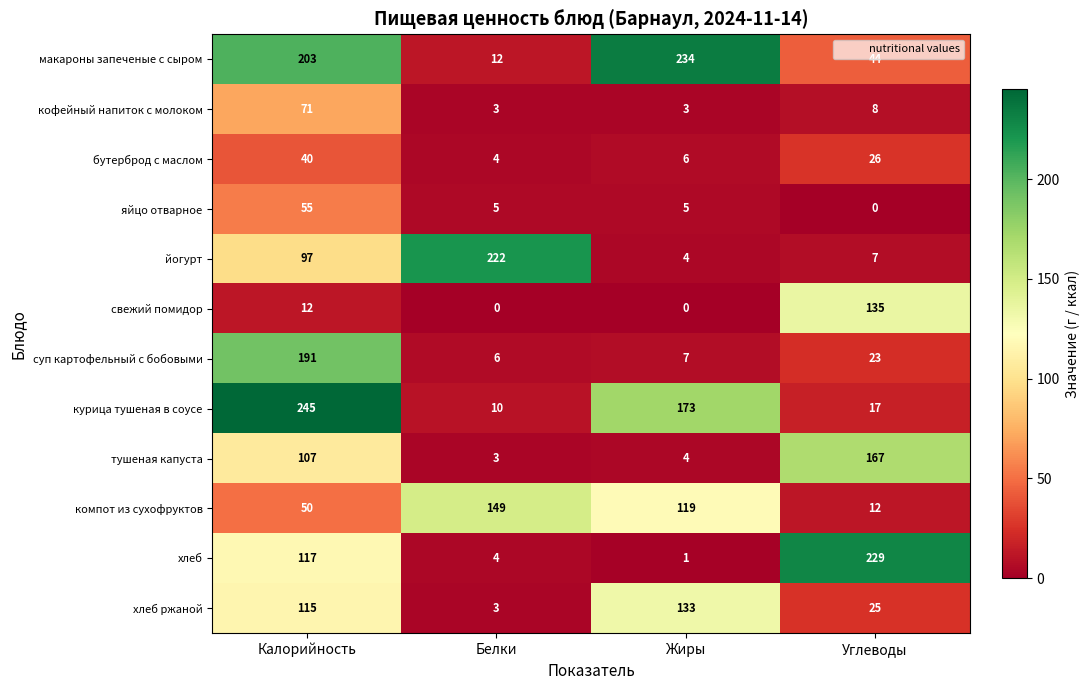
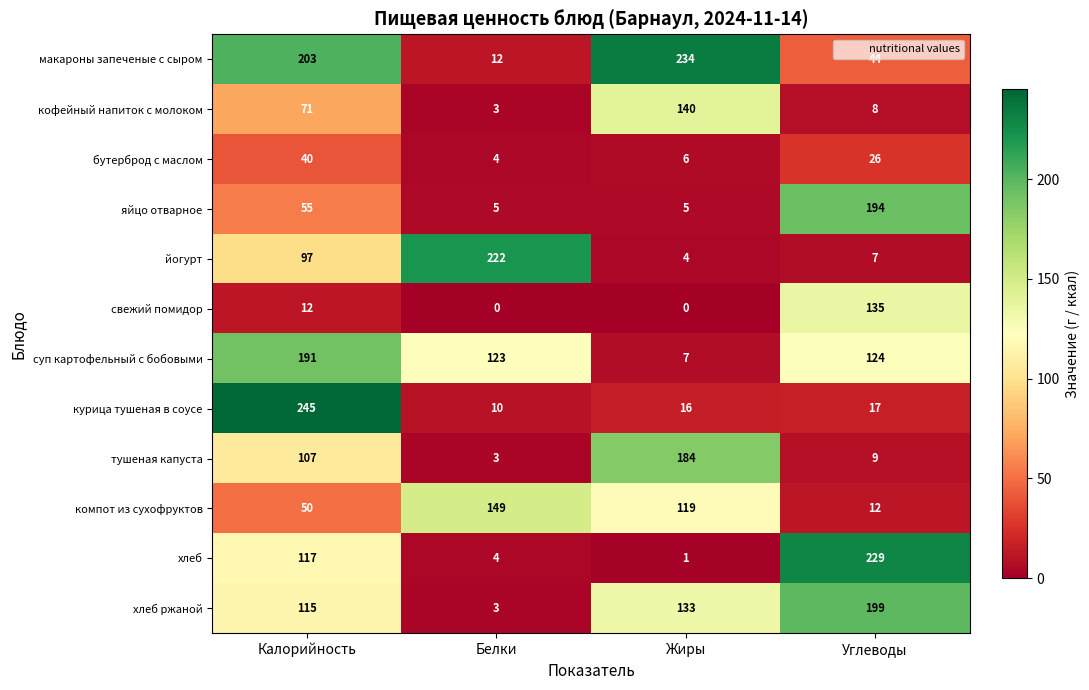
  {
    "макароны запеченые с сыром": {
      "Калорийность": 203,
      "Белки": 12,
      "Жиры": 234
    },
    "кофейный напиток с молоком": {
      "Калорийность": 71,
      "Белки": 3,
-     "Жиры": 3,
+     "Жиры": 140,
      "Углеводы": 8
    },
    "бутерброд с маслом": {
      "Калорийность": 40,
      "Белки": 4,
      "Жиры": 6,
      "Углеводы": 26
    },
    "яйцо отварное": {
      "Калорийность": 55,
      "Белки": 5,
      "Жиры": 5,
-     "Углеводы": 0
+     "Углеводы": 194
    },
    "йогурт": {
      "Калорийность": 97,
      "Белки": 222,
      "Жиры": 4,
      "Углеводы": 7
    },
    "свежий помидор": {
      "Калорийность": 12,
      "Белки": 0,
      "Жиры": 0,
      "Углеводы": 135
    },
    "суп картофельный с бобовыми": {
      "Калорийность": 191,
-     "Белки": 6,
+     "Белки": 123,
      "Жиры": 7,
-     "Углеводы": 23
+     "Углеводы": 124
    },
    "курица тушеная в соусе": {
      "Калорийность": 245,
      "Белки": 10,
-     "Жиры": 173,
+     "Жиры": 16,
      "Углеводы": 17
    },
    "тушеная капуста": {
      "Калорийность": 107,
      "Белки": 3,
-     "Жиры": 4,
-     "Углеводы": 167
+     "Жиры": 184,
+     "Углеводы": 9
    },
    "компот из сухофруктов": {
      "Калорийность": 50,
      "Белки": 149,
      "Жиры": 119,
      "Углеводы": 12
    },
    "хлеб": {
      "Калорийность": 117,
      "Белки": 4,
      "Жиры": 1,
      "Углеводы": 229
    },
    "хлеб ржаной": {
      "Калорийность": 115,
      "Белки": 3,
      "Жиры": 133,
-     "Углеводы": 25
+     "Углеводы": 199
    }
  }
